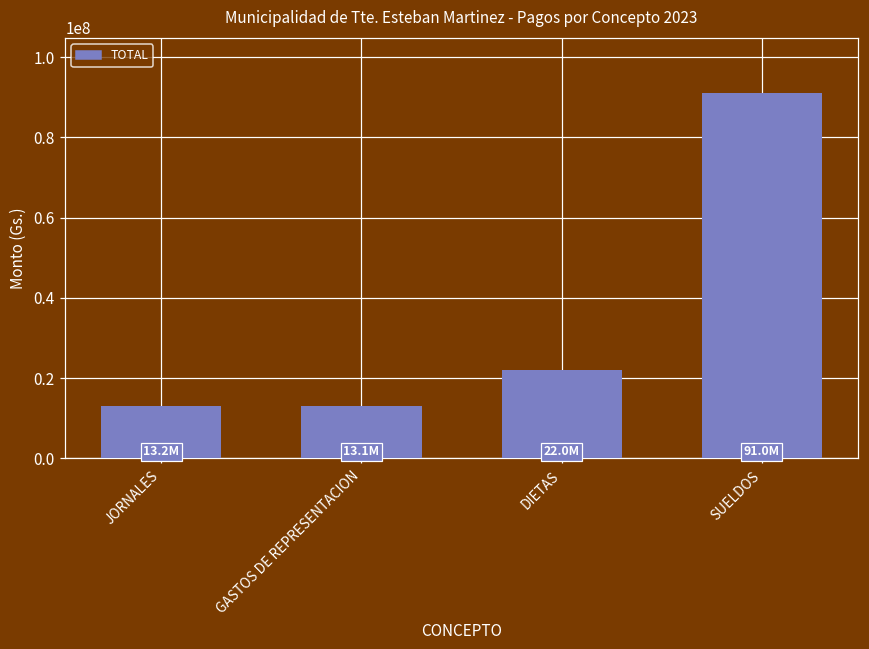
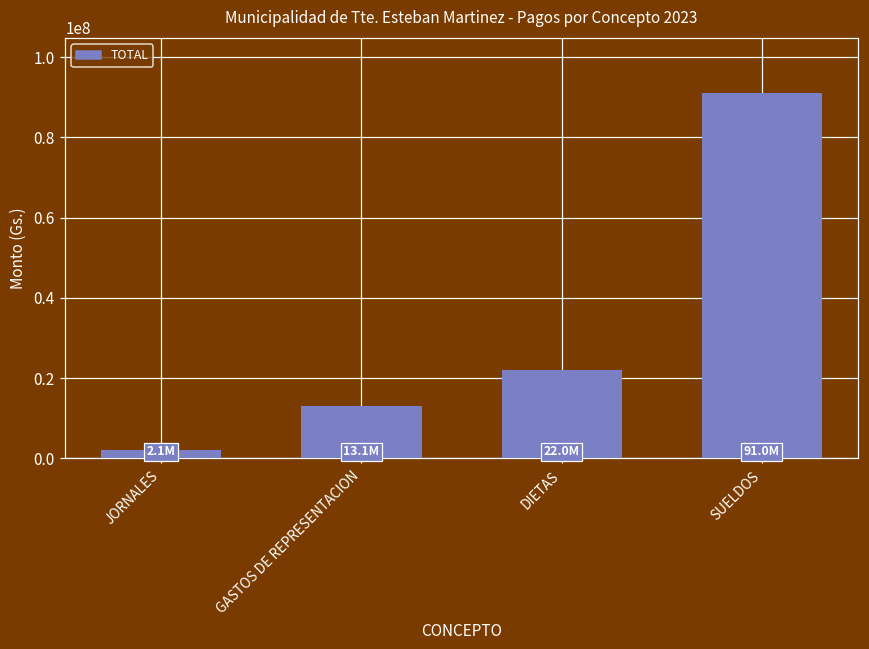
  {
-   "JORNALES": "13.2M"
+   "JORNALES": "2.1M"
  }
